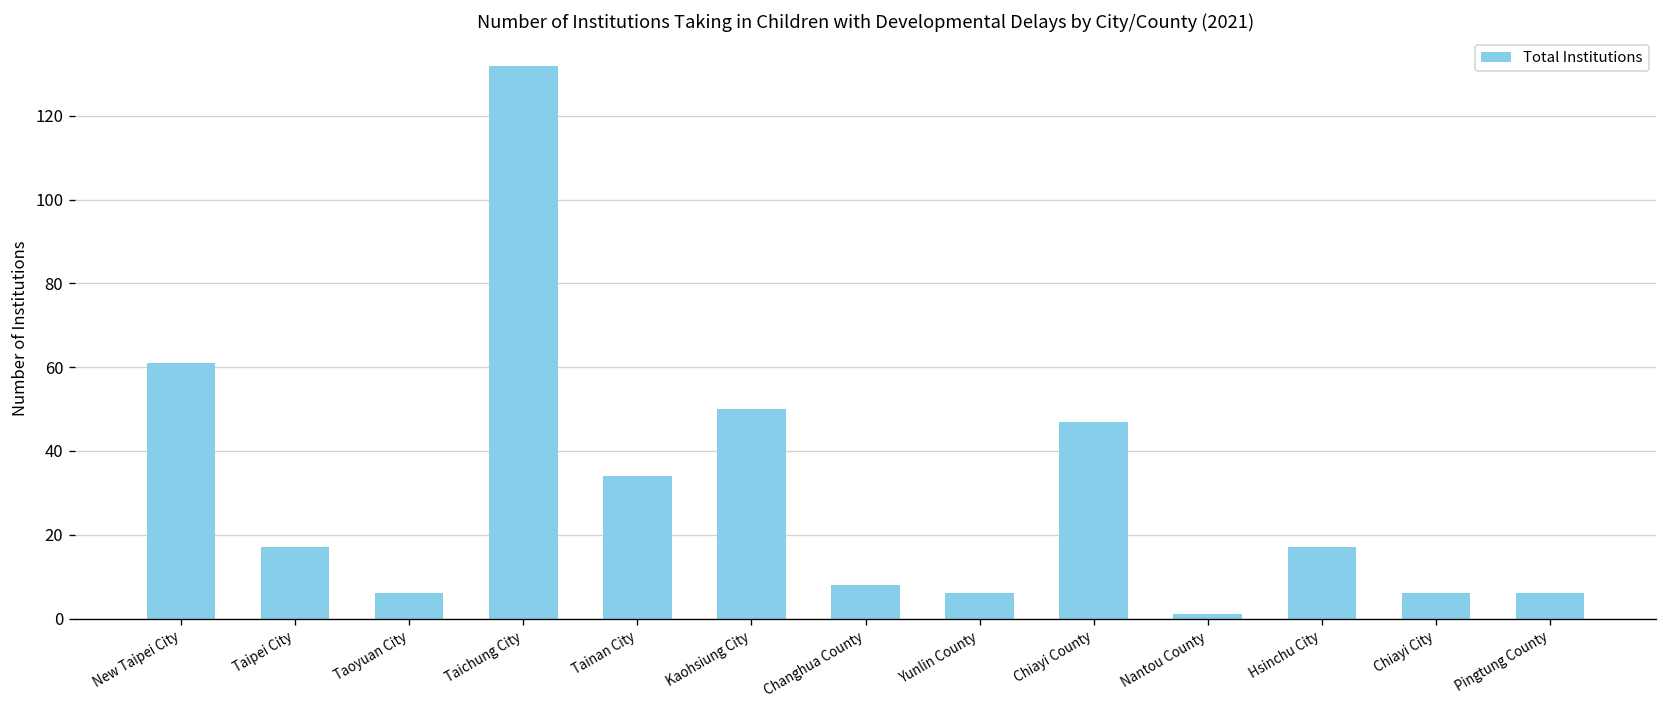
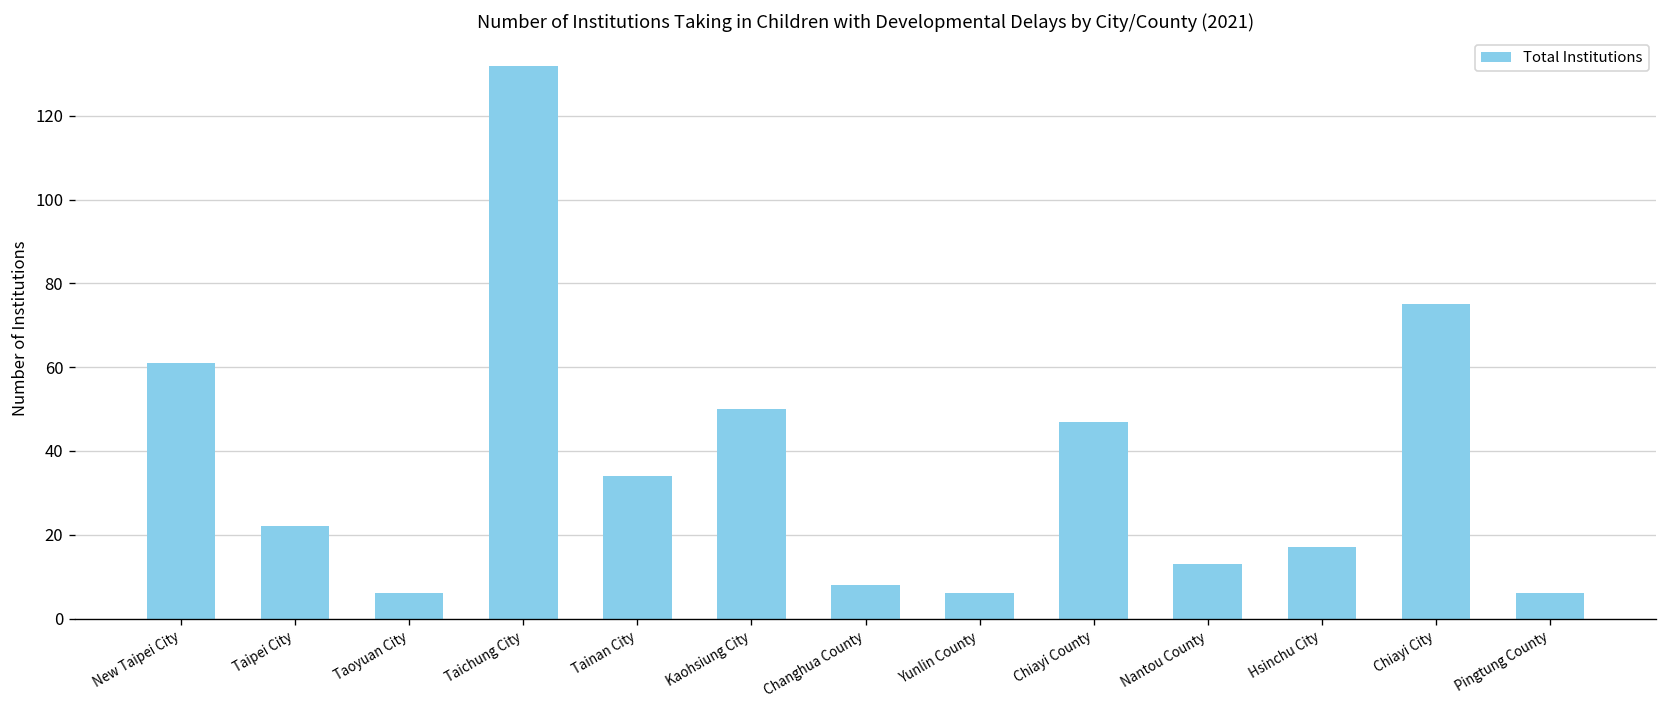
  {
    "New Taipei City": 61,
-   "Taipei City": 17,
+   "Taipei City": 22,
    "Taoyuan City": 6,
    "Taichung City": 132,
    "Tainan City": 34,
    "Kaohsiung City": 50,
    "Changhua County": 8,
    "Yunlin County": 6,
    "Chiayi County": 47,
-   "Nantou County": 1,
+   "Nantou County": 13,
    "Hsinchu City": 17,
-   "Chiayi City": 6,
+   "Chiayi City": 75,
    "Pingtung County": 6
  }
